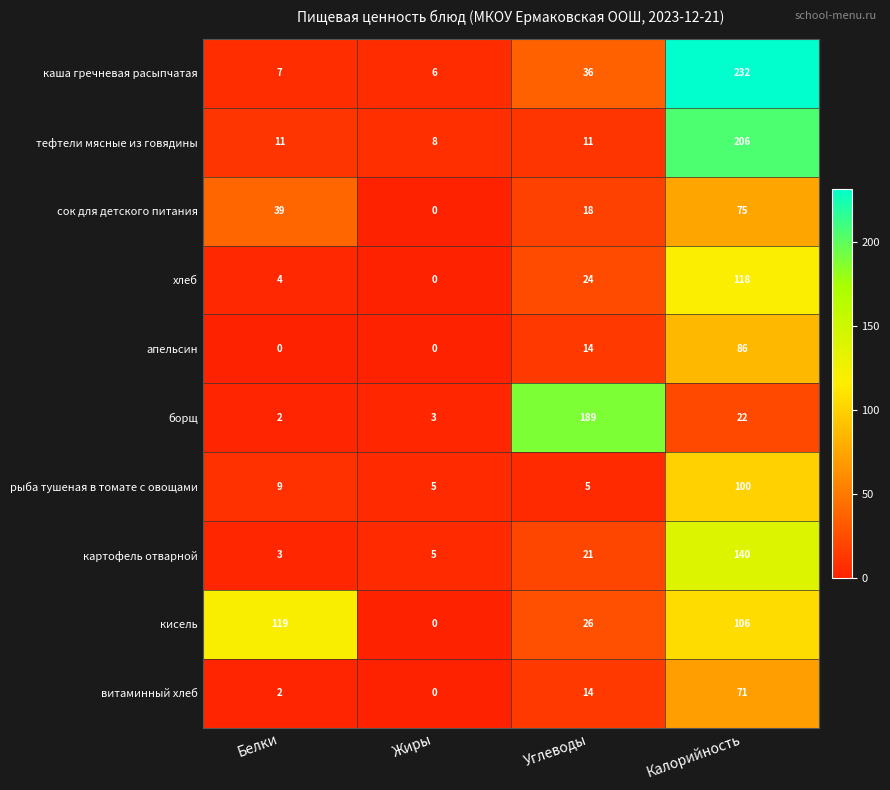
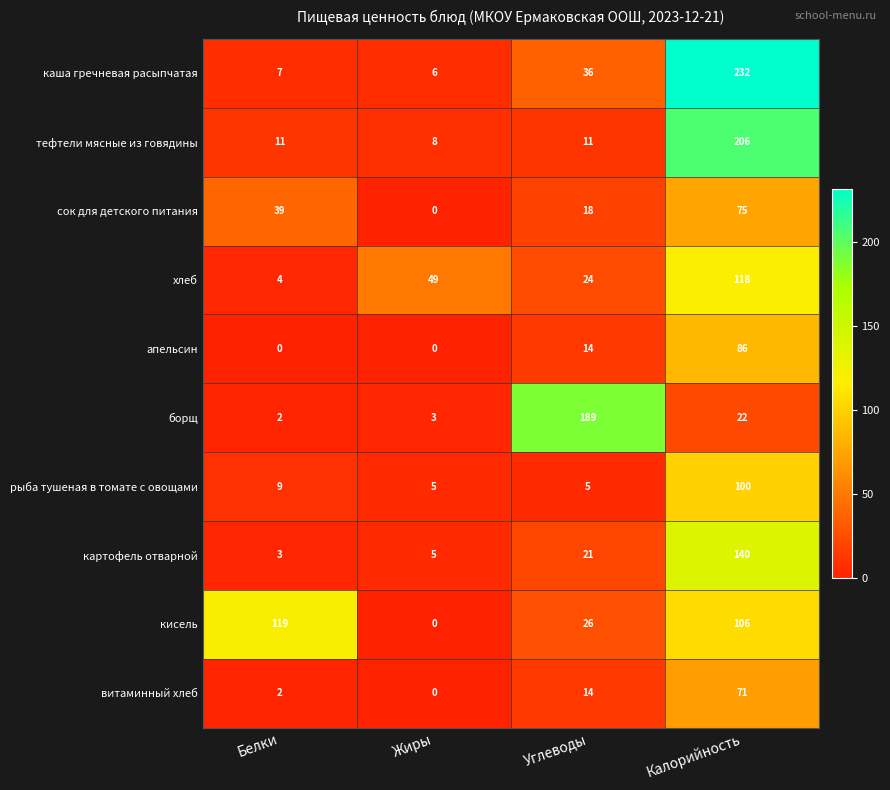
  {
    "каша гречневая расыпчатая": {
      "Белки": 7,
      "Жиры": 6,
      "Углеводы": 36,
      "Калорийность": 232
    },
    "тефтели мясные из говядины": {
      "Белки": 11,
      "Жиры": 8,
      "Углеводы": 11,
      "Калорийность": 206
    },
    "сок для детского питания": {
      "Белки": 39,
      "Жиры": 0,
      "Углеводы": 18,
      "Калорийность": 75
    },
    "хлеб": {
      "Белки": 4,
-     "Жиры": 0,
+     "Жиры": 49,
      "Углеводы": 24,
      "Калорийность": 118
    },
    "апельсин": {
      "Белки": 0,
      "Жиры": 0,
      "Углеводы": 14,
      "Калорийность": 86
    },
    "борщ": {
      "Белки": 2,
      "Жиры": 3,
      "Углеводы": 189,
      "Калорийность": 22
    },
    "рыба тушеная в томате с овощами": {
      "Белки": 9,
      "Жиры": 5,
      "Углеводы": 5,
      "Калорийность": 100
    },
    "картофель отварной": {
      "Белки": 3,
      "Жиры": 5,
      "Углеводы": 21,
      "Калорийность": 140
    },
    "кисель": {
      "Белки": 119,
      "Жиры": 0,
      "Углеводы": 26,
      "Калорийность": 106
    },
    "витаминный хлеб": {
      "Белки": 2,
      "Жиры": 0,
      "Углеводы": 14,
      "Калорийность": 71
    }
  }
